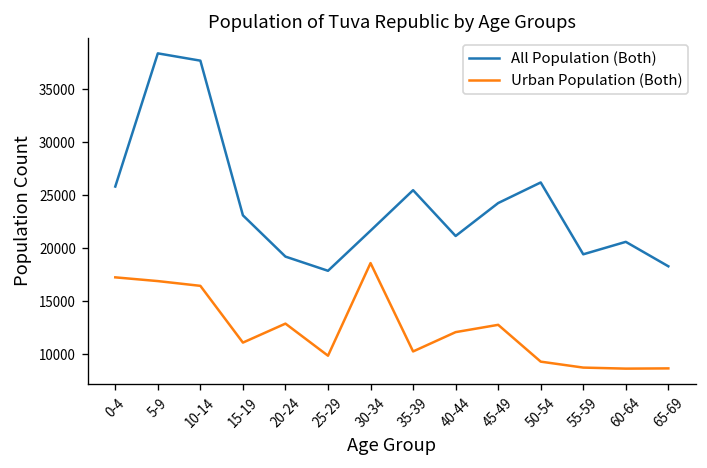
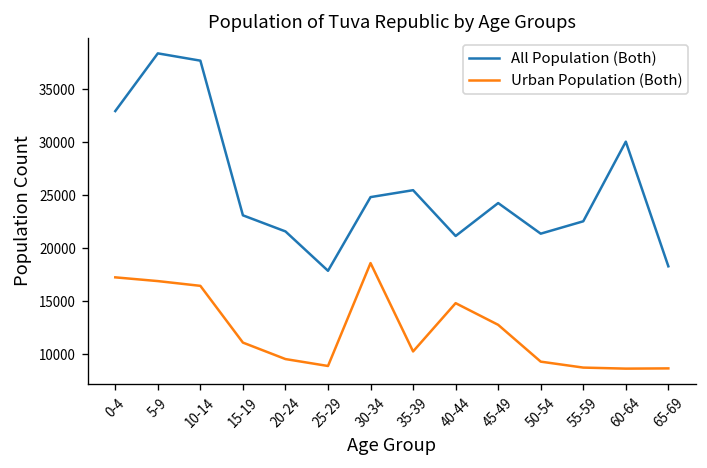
  {
    "All Population (Both)": {
-     "0-4": 26000,
+     "0-4": 33000,
      "5-9": 38000,
      "10-14": 38000,
      "15-19": 23000,
-     "20-24": 19000,
+     "20-24": 22000,
      "25-29": 18000,
-     "30-34": 22000,
+     "30-34": 25000,
      "35-39": 25000,
      "40-44": 21000,
      "45-49": 24000,
-     "50-54": 26000,
-     "55-59": 19000,
-     "60-64": 21000,
+     "50-54": 21000,
+     "55-59": 23000,
+     "60-64": 30000,
      "65-69": 18000
    },
    "Urban Population (Both)": {
      "0-4": 17000,
      "5-9": 17000,
      "10-14": 16000,
      "15-19": 11000,
-     "20-24": 13000,
-     "25-29": 10000,
+     "20-24": 10000,
+     "25-29": 9000,
      "30-34": 19000,
      "35-39": 10000,
-     "40-44": 12000,
+     "40-44": 15000,
      "45-49": 13000,
      "50-54": 9000,
      "55-59": 9000,
      "60-64": 9000,
      "65-69": 9000
    }
  }
